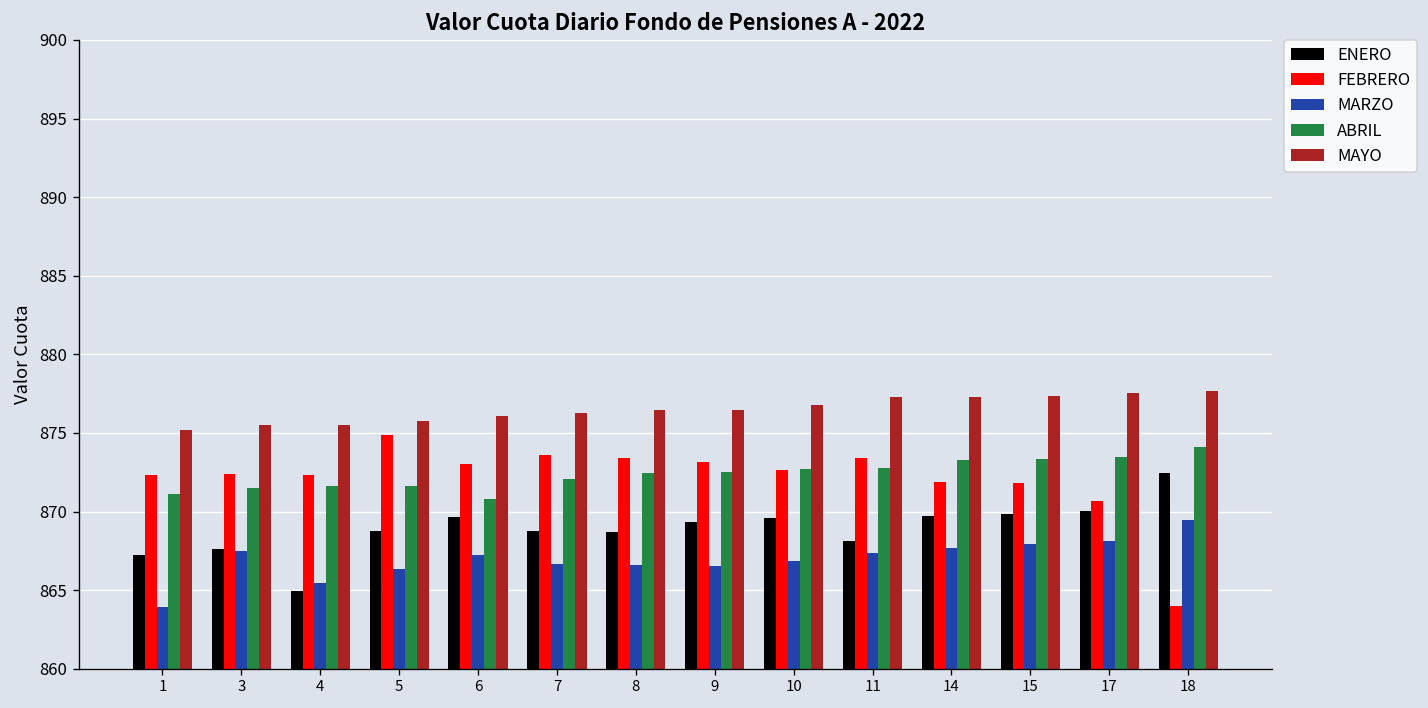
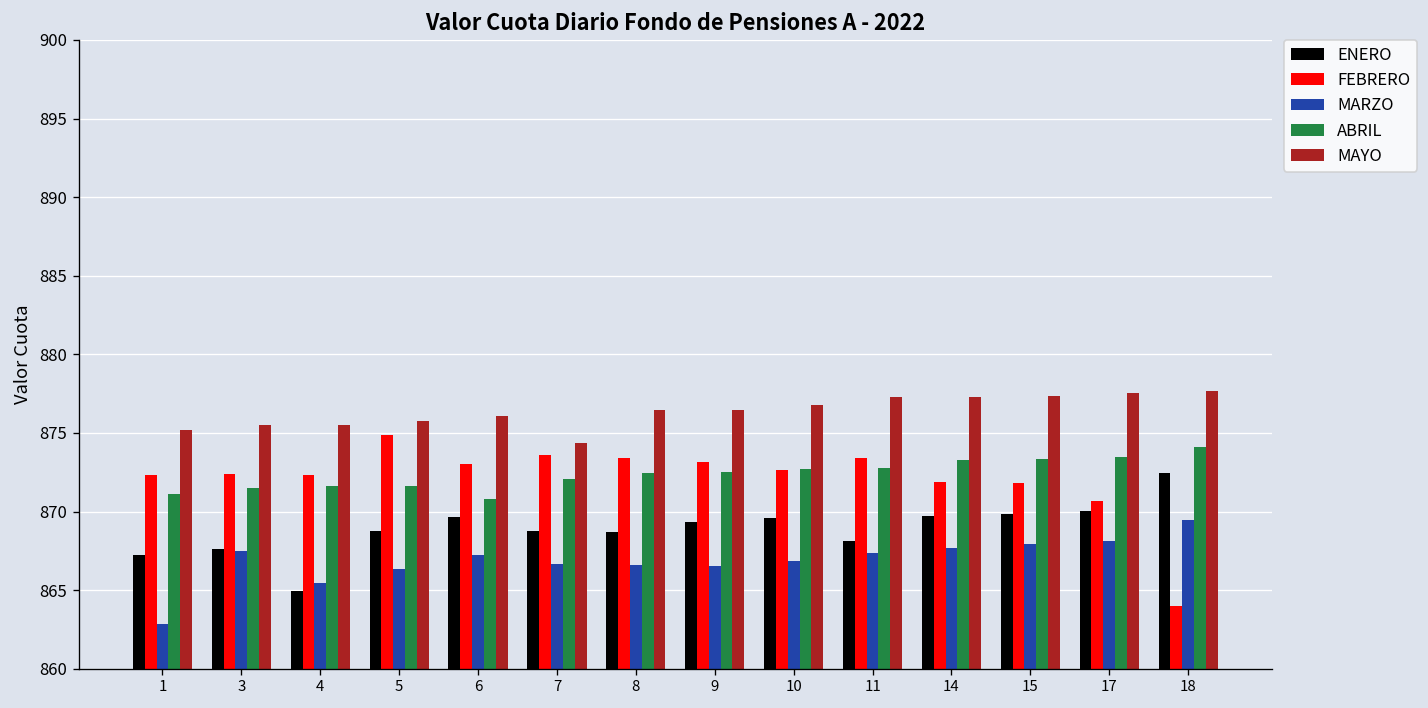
  {
    "ENERO": {
      "1": 867.3,
      "3": 867.6,
      "4": 865.0,
      "5": 868.8,
      "6": 869.7,
      "7": 868.8,
      "8": 868.7,
      "9": 869.3,
      "10": 869.6,
      "11": 868.1,
      "14": 869.7,
      "15": 869.8,
      "17": 870.0,
      "18": 872.5
    },
    "FEBRERO": {
      "1": 872.3,
      "3": 872.4,
      "4": 872.3,
      "5": 874.9,
      "6": 873.0,
      "7": 873.6,
      "8": 873.4,
      "9": 873.2,
      "10": 872.6,
      "11": 873.4,
      "14": 871.9,
      "15": 871.8,
      "17": 870.7,
      "18": 864.0
    },
    "MARZO": {
-     "1": 863.9,
+     "1": 862.8,
      "3": 867.5,
      "4": 865.5,
      "5": 866.4,
      "6": 867.2,
      "7": 866.7,
      "8": 866.6,
      "9": 866.5,
      "10": 866.9,
      "11": 867.4,
      "14": 867.7,
      "15": 868.0,
      "17": 868.1,
      "18": 869.5
    },
    "ABRIL": {
      "1": 871.1,
      "3": 871.5,
      "4": 871.6,
      "5": 871.6,
      "6": 870.8,
      "7": 872.0,
      "8": 872.4,
      "9": 872.5,
      "10": 872.7,
      "11": 872.7,
      "14": 873.3,
      "15": 873.3,
      "17": 873.5,
      "18": 874.1
    },
    "MAYO": {
      "1": 875.2,
      "3": 875.5,
      "4": 875.5,
      "5": 875.8,
      "6": 876.1,
-     "7": 876.3,
+     "7": 874.4,
      "8": 876.5,
      "9": 876.5,
      "10": 876.8,
      "11": 877.3,
      "14": 877.3,
      "15": 877.3,
      "17": 877.6,
      "18": 877.7
    }
  }
